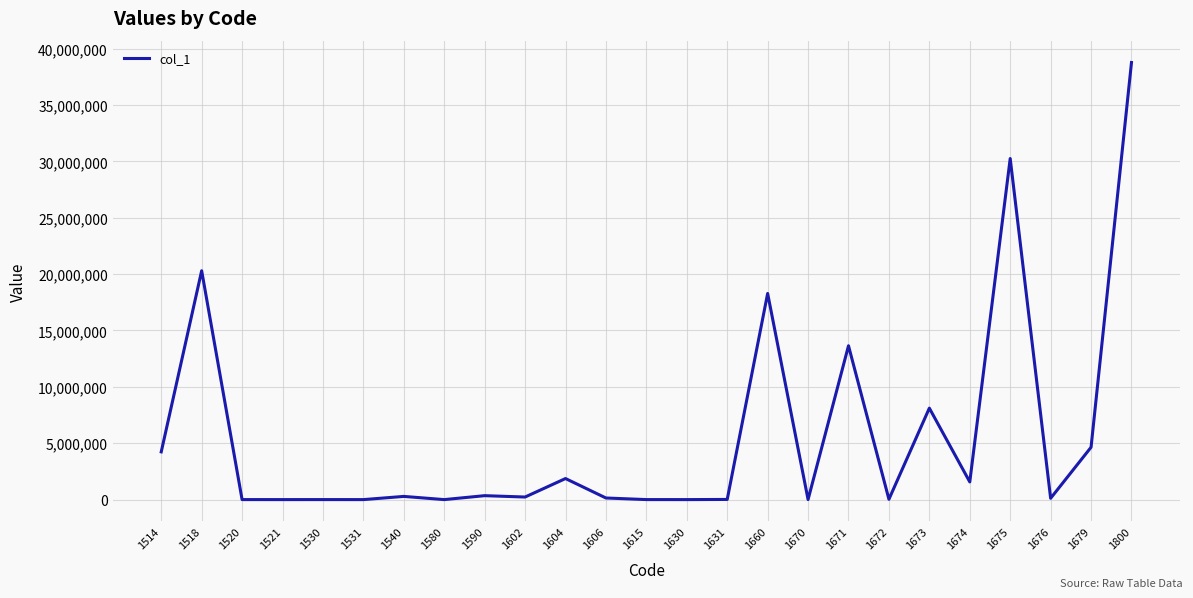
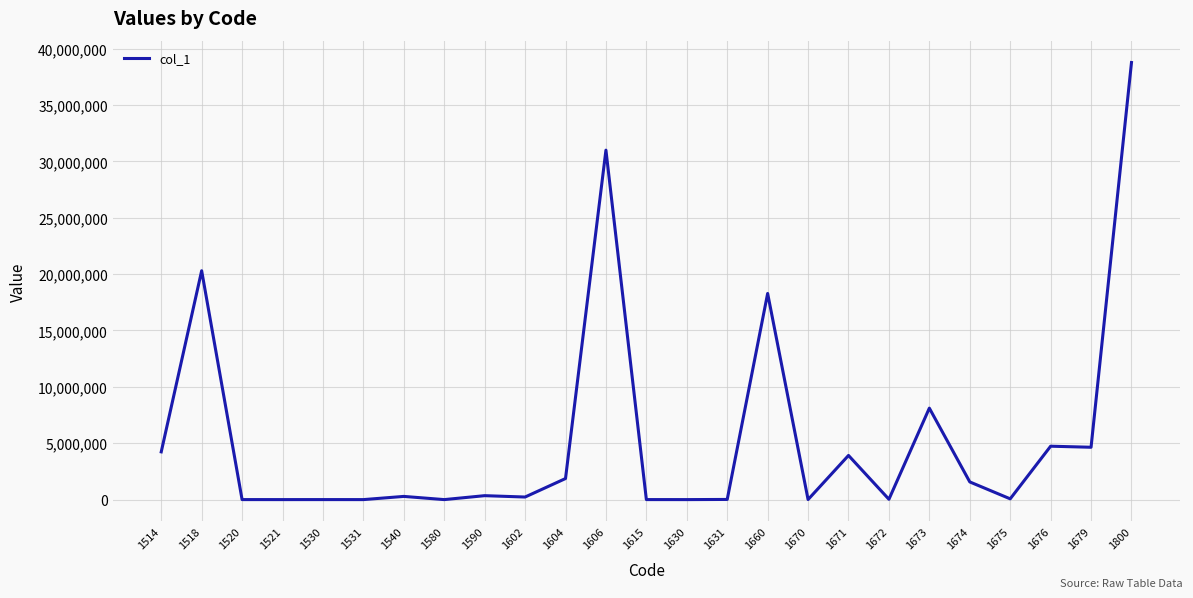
  {
    "1514": "4,200,000",
    "1518": "20,300,000",
    "1520": "0",
    "1521": "0",
    "1530": "0",
    "1531": "0",
    "1540": "300,000",
    "1580": "0",
    "1590": "300,000",
    "1602": "200,000",
    "1604": "1,900,000",
-   "1606": "100,000",
+   "1606": "31,000,000",
    "1615": "0",
    "1630": "0",
    "1631": "0",
    "1660": "18,300,000",
    "1670": "0",
-   "1671": "13,600,000",
+   "1671": "3,900,000",
    "1672": "0",
    "1673": "8,100,000",
    "1674": "1,600,000",
-   "1675": "30,200,000",
-   "1676": "100,000",
+   "1675": "100,000",
+   "1676": "4,700,000",
    "1679": "4,600,000",
    "1800": "38,800,000"
  }
